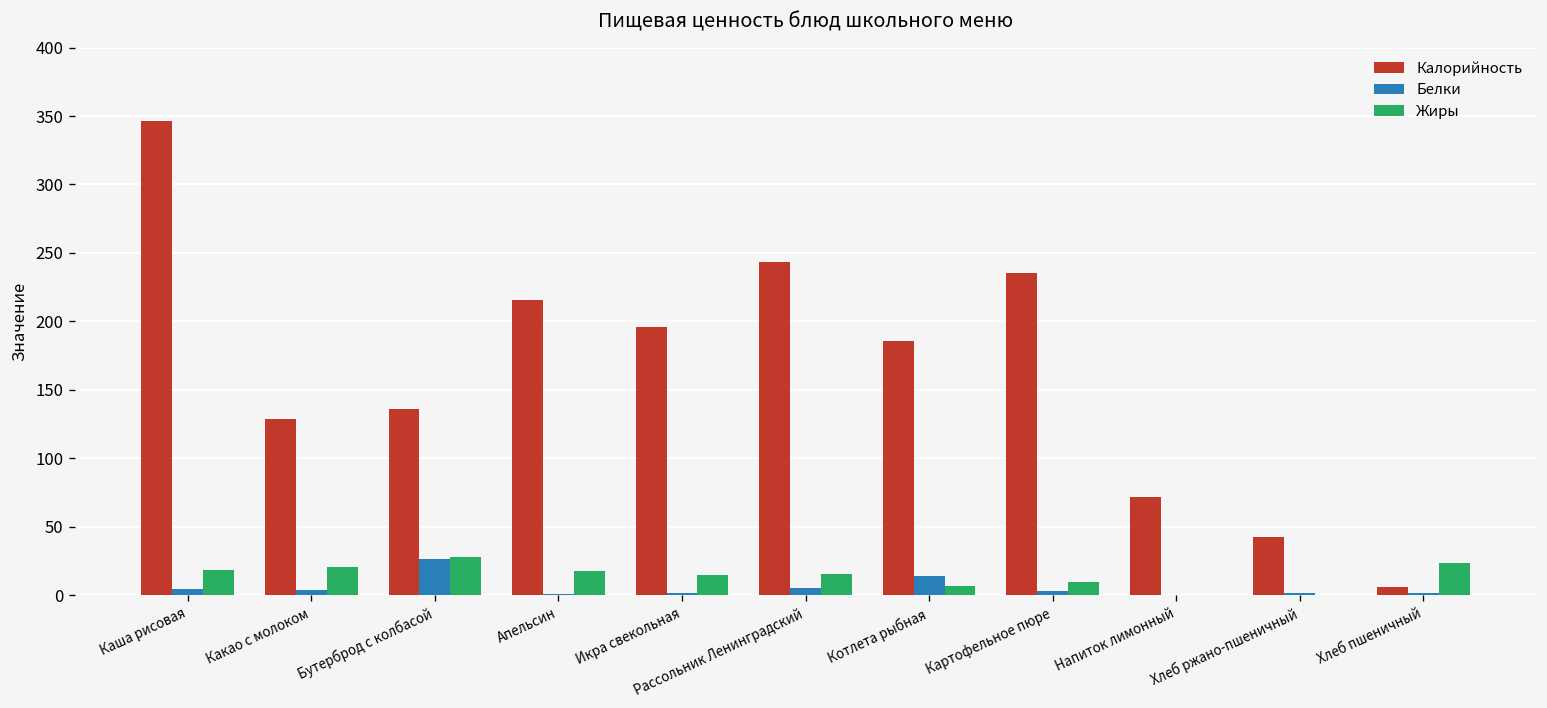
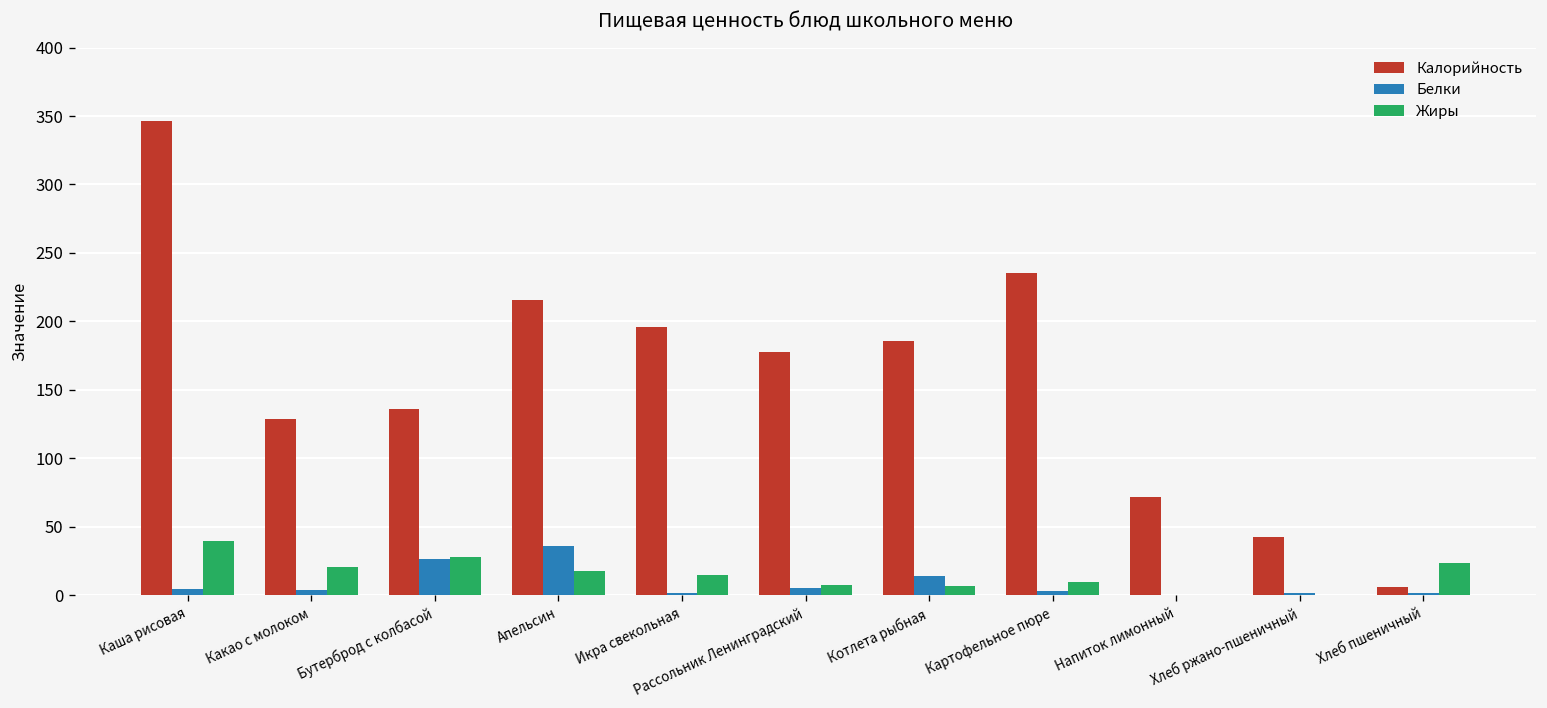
  {
    "Калорийность": {
      "Каша рисовая": 346,
      "Какао с молоком": 128,
      "Бутерброд с колбасой": 136,
      "Апельсин": 215,
      "Икра свекольная": 196,
-     "Рассольник Ленинградский": 243,
+     "Рассольник Ленинградский": 178,
      "Котлета рыбная": 186,
      "Картофельное пюре": 235,
      "Напиток лимонный": 72,
      "Хлеб ржано-пшеничный": 42,
      "Хлеб пшеничный": 6
    },
    "Белки": {
      "Каша рисовая": 4,
      "Какао с молоком": 4,
      "Бутерброд с колбасой": 27,
-     "Апельсин": 1,
+     "Апельсин": 36,
      "Рассольник Ленинградский": 5,
      "Котлета рыбная": 14,
      "Картофельное пюре": 3
    },
    "Жиры": {
-     "Каша рисовая": 18,
+     "Каша рисовая": 40,
      "Какао с молоком": 21,
      "Бутерброд с колбасой": 28,
      "Апельсин": 17,
      "Икра свекольная": 15,
-     "Рассольник Ленинградский": 16,
+     "Рассольник Ленинградский": 7,
      "Котлета рыбная": 7,
      "Картофельное пюре": 10,
      "Напиток лимонный": 0,
      "Хлеб пшеничный": 23
    }
  }
